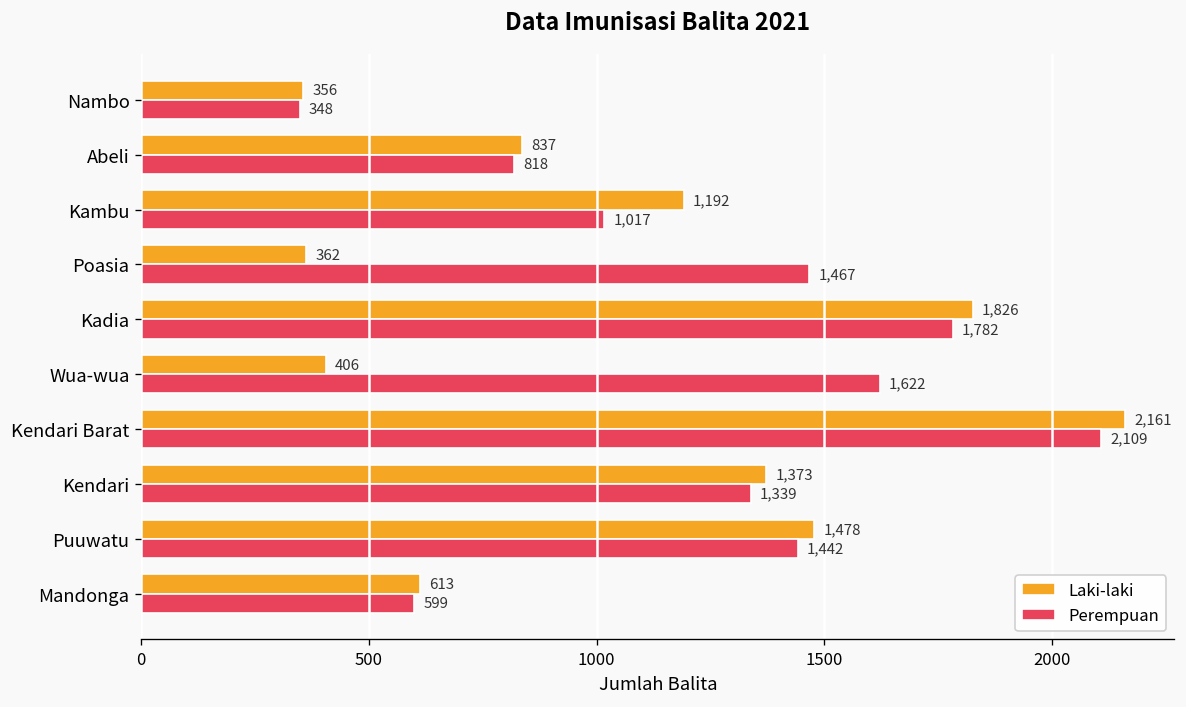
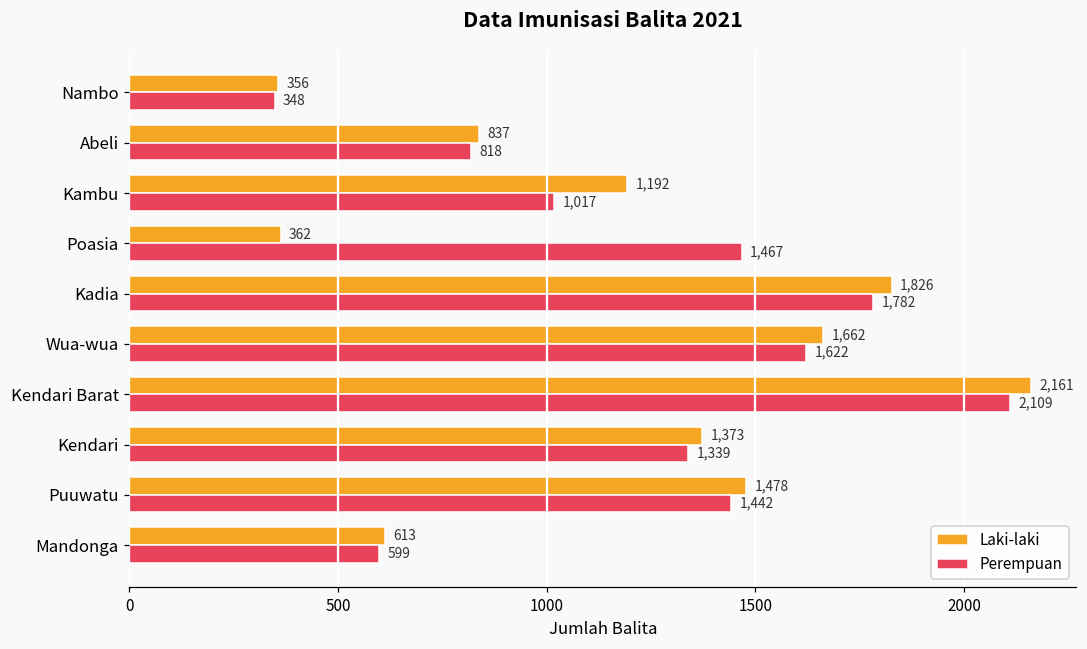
  {
    "Laki-laki": {
      "Nambo": "356",
      "Abeli": "837",
      "Kambu": "1,192",
      "Poasia": "362",
      "Kadia": "1,826",
-     "Wua-wua": "406",
+     "Wua-wua": "1,662",
      "Kendari Barat": "2,161",
      "Kendari": "1,373",
      "Puuwatu": "1,478",
      "Mandonga": "613"
    },
    "Perempuan": {
      "Nambo": "348",
      "Abeli": "818",
      "Kambu": "1,017",
      "Poasia": "1,467",
      "Kadia": "1,782",
      "Wua-wua": "1,622",
      "Kendari Barat": "2,109",
      "Kendari": "1,339",
      "Puuwatu": "1,442",
      "Mandonga": "599"
    }
  }
